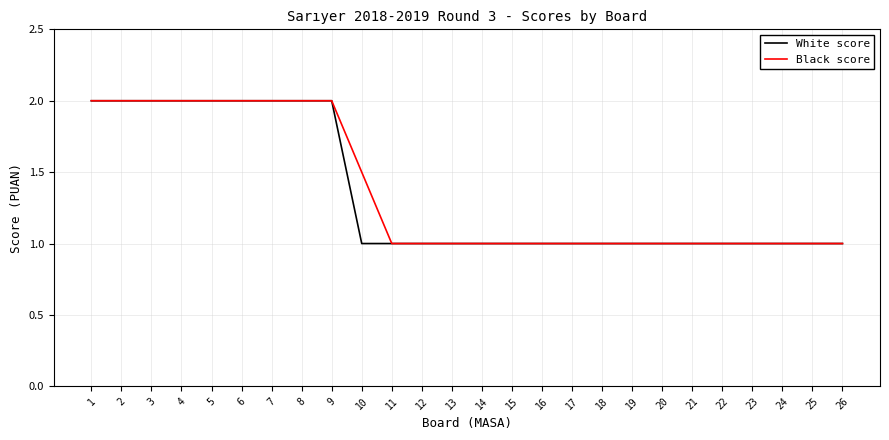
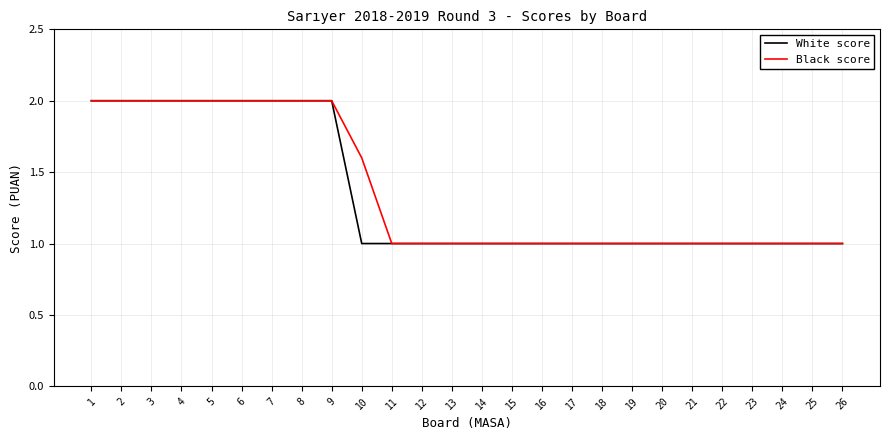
  {
    "White score": {
      "10": 1.0
    },
    "Black score": {
-     "10": 1.5
+     "10": 1.6
    }
  }
